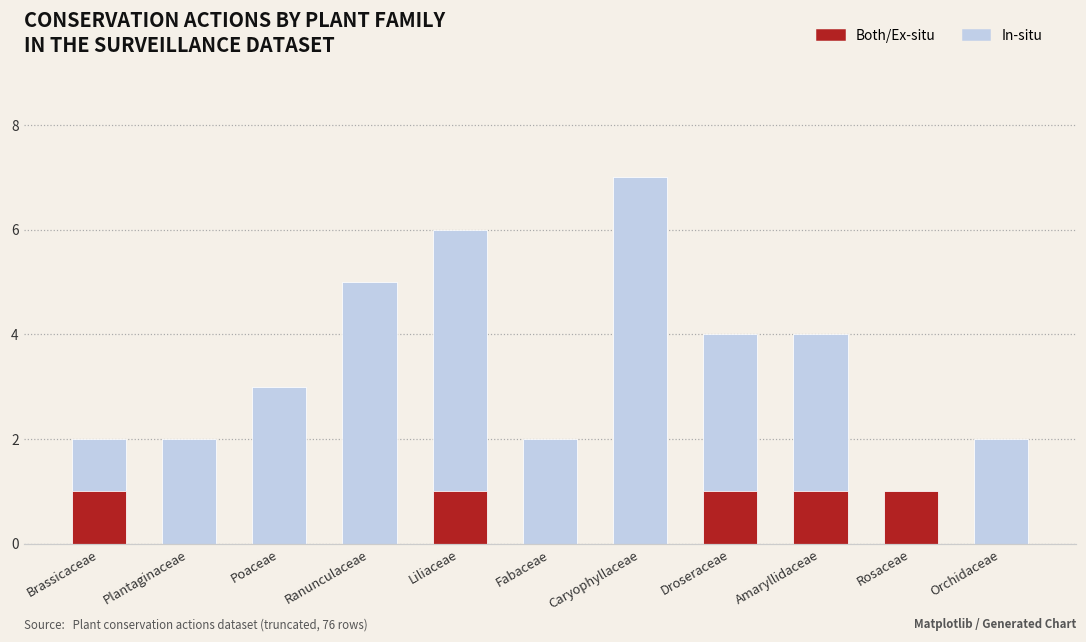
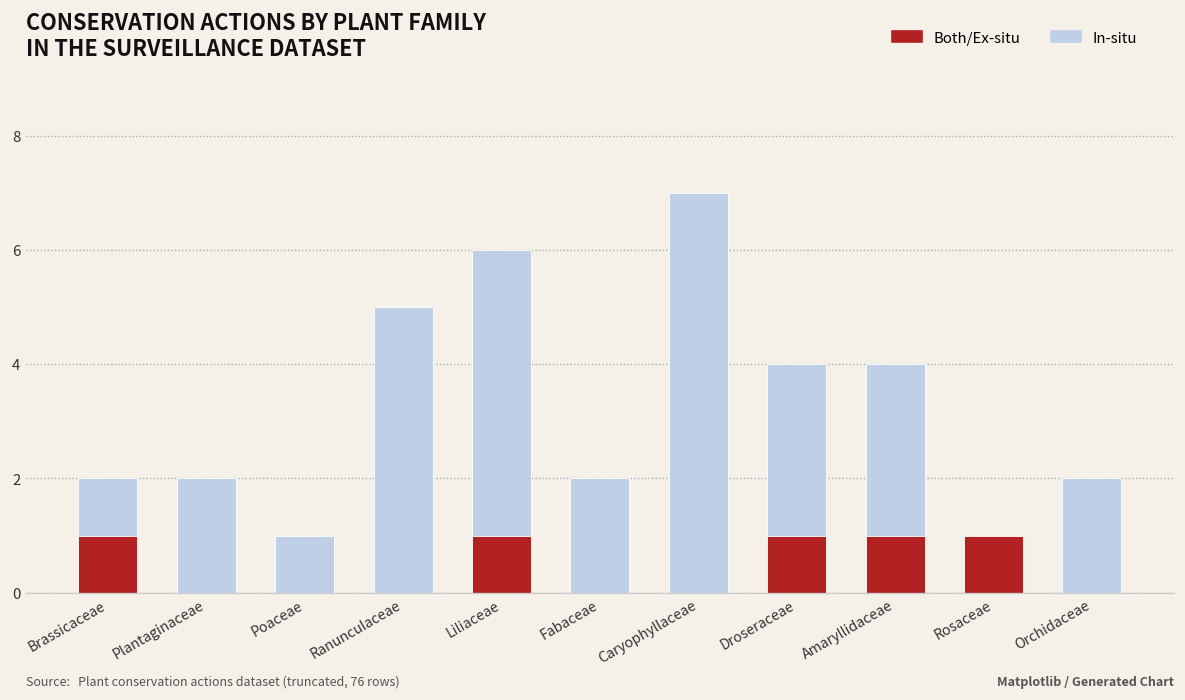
  {
    "In-situ": {
      "Brassicaceae": 2,
      "Plantaginaceae": 2,
-     "Poaceae": 3,
+     "Poaceae": 1,
      "Ranunculaceae": 5,
      "Liliaceae": 6,
      "Fabaceae": 2,
      "Caryophyllaceae": 7,
      "Droseraceae": 4,
      "Amaryllidaceae": 4,
      "Rosaceae": 0,
      "Orchidaceae": 2
    },
    "Both/Ex-situ": {
      "Plantaginaceae": 0,
      "Poaceae": 0,
      "Ranunculaceae": 0,
      "Fabaceae": 0,
      "Caryophyllaceae": 0,
      "Rosaceae": 1,
      "Orchidaceae": 0
    }
  }
